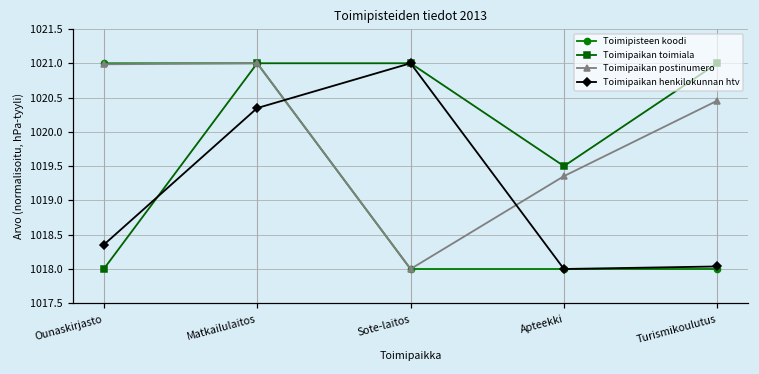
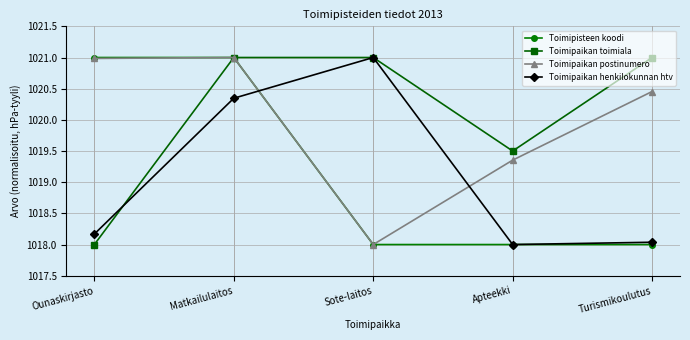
  {
    "Toimipaikan postinumero": {
      "Apteekki": 1019.4,
      "Turismikoulutus": 1020.5
    },
    "Toimipaikan henkilokunnan htv": {
-     "Ounaskirjasto": 1018.4,
+     "Ounaskirjasto": 1018.2,
      "Matkailulaitos": 1020.3
    }
  }
